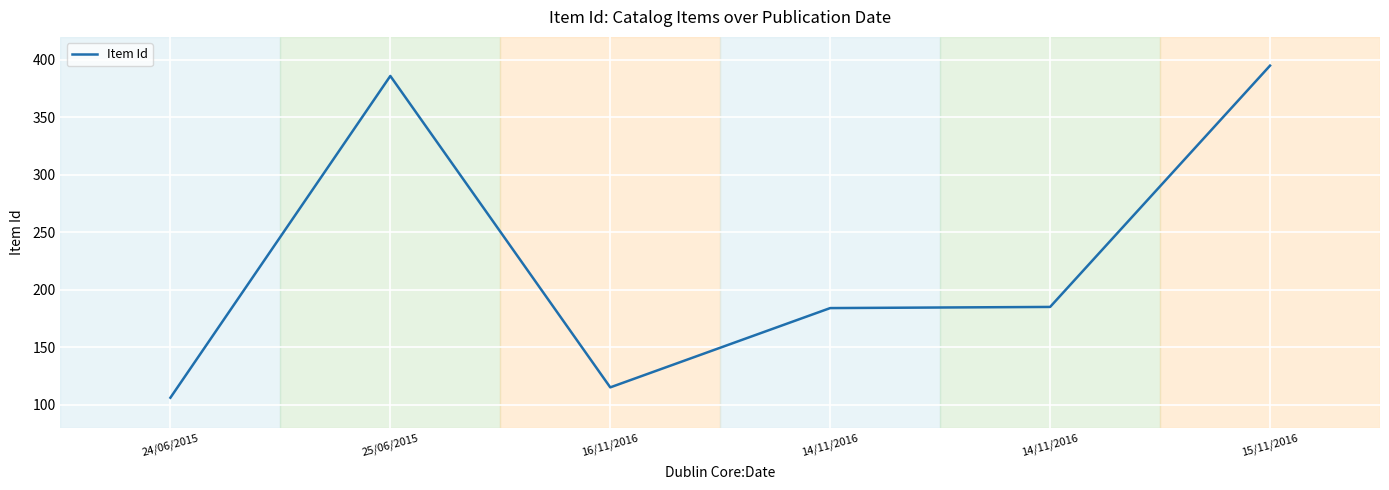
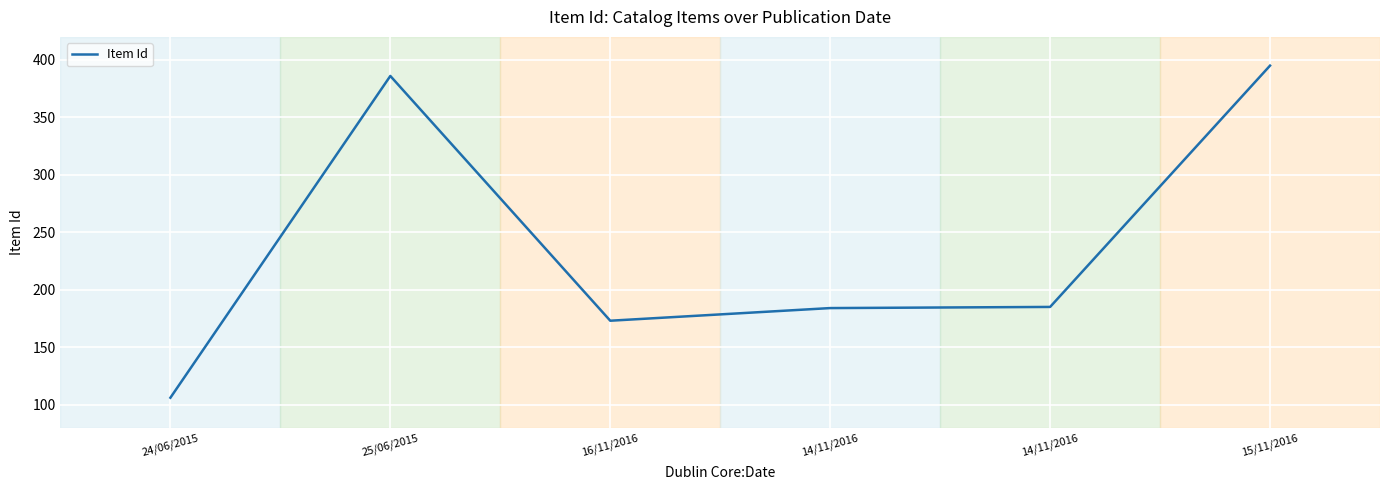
  {
    "24/06/2015": 106,
    "25/06/2015": 386,
-   "16/11/2016": 115,
+   "16/11/2016": 173,
    "15/11/2016": 395
  }
